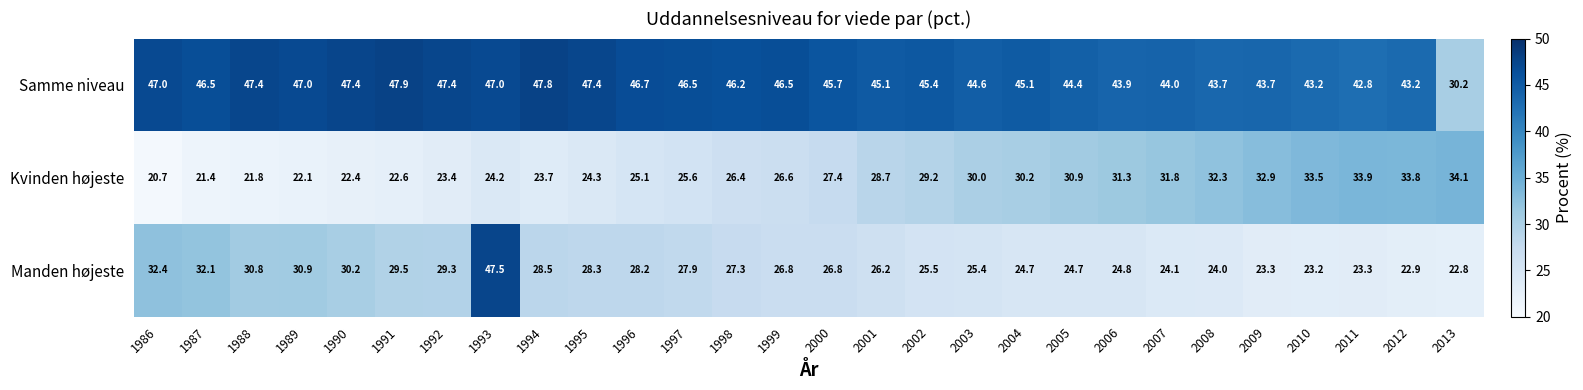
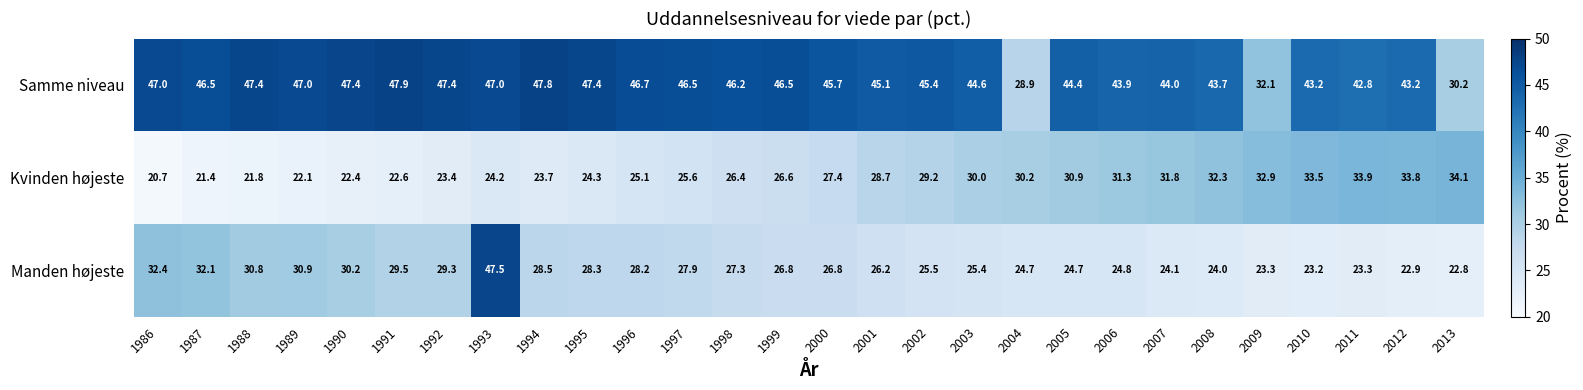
  {
    "Samme niveau": {
      "1986": 47.0,
      "1987": 46.5,
      "1988": 47.4,
      "1989": 47.0,
      "1990": 47.4,
      "1991": 47.9,
      "1992": 47.4,
      "1993": 47.0,
      "1994": 47.8,
      "1995": 47.4,
      "1996": 46.7,
      "1997": 46.5,
      "1998": 46.2,
      "1999": 46.5,
      "2000": 45.7,
      "2001": 45.1,
      "2002": 45.4,
      "2003": 44.6,
-     "2004": 45.1,
+     "2004": 28.9,
      "2005": 44.4,
      "2006": 43.9,
      "2007": 44.0,
      "2008": 43.7,
-     "2009": 43.7,
+     "2009": 32.1,
      "2010": 43.2,
      "2011": 42.8,
      "2012": 43.2,
      "2013": 30.2
    },
    "Kvinden højeste": {
      "1986": 20.7,
      "1987": 21.4,
      "1988": 21.8,
      "1989": 22.1,
      "1990": 22.4,
      "1991": 22.6,
      "1992": 23.4,
      "1993": 24.2,
      "1994": 23.7,
      "1995": 24.3,
      "1996": 25.1,
      "1997": 25.6,
      "1998": 26.4,
      "1999": 26.6,
      "2000": 27.4,
      "2001": 28.7,
      "2002": 29.2,
      "2003": 30.0,
      "2004": 30.2,
      "2005": 30.9,
      "2006": 31.3,
      "2007": 31.8,
      "2008": 32.3,
      "2009": 32.9,
      "2010": 33.5,
      "2011": 33.9,
      "2012": 33.8,
      "2013": 34.1
    },
    "Manden højeste": {
      "1986": 32.4,
      "1987": 32.1,
      "1988": 30.8,
      "1989": 30.9,
      "1990": 30.2,
      "1991": 29.5,
      "1992": 29.3,
      "1993": 47.5,
      "1994": 28.5,
      "1995": 28.3,
      "1996": 28.2,
      "1997": 27.9,
      "1998": 27.3,
      "1999": 26.8,
      "2000": 26.8,
      "2001": 26.2,
      "2002": 25.5,
      "2003": 25.4,
      "2004": 24.7,
      "2005": 24.7,
      "2006": 24.8,
      "2007": 24.1,
      "2008": 24.0,
      "2009": 23.3,
      "2010": 23.2,
      "2011": 23.3,
      "2012": 22.9,
      "2013": 22.8
    }
  }
